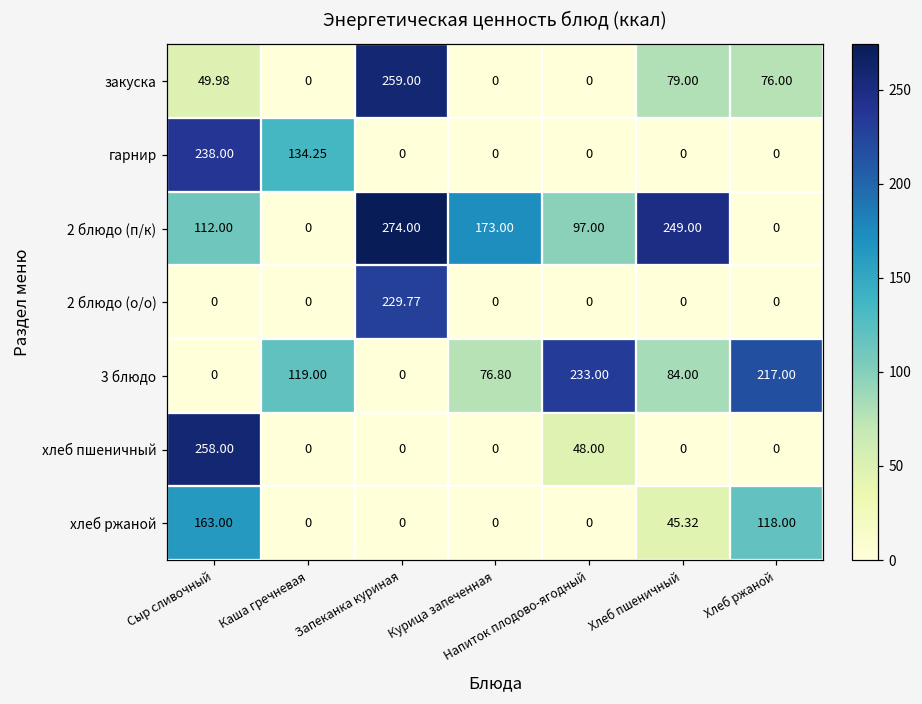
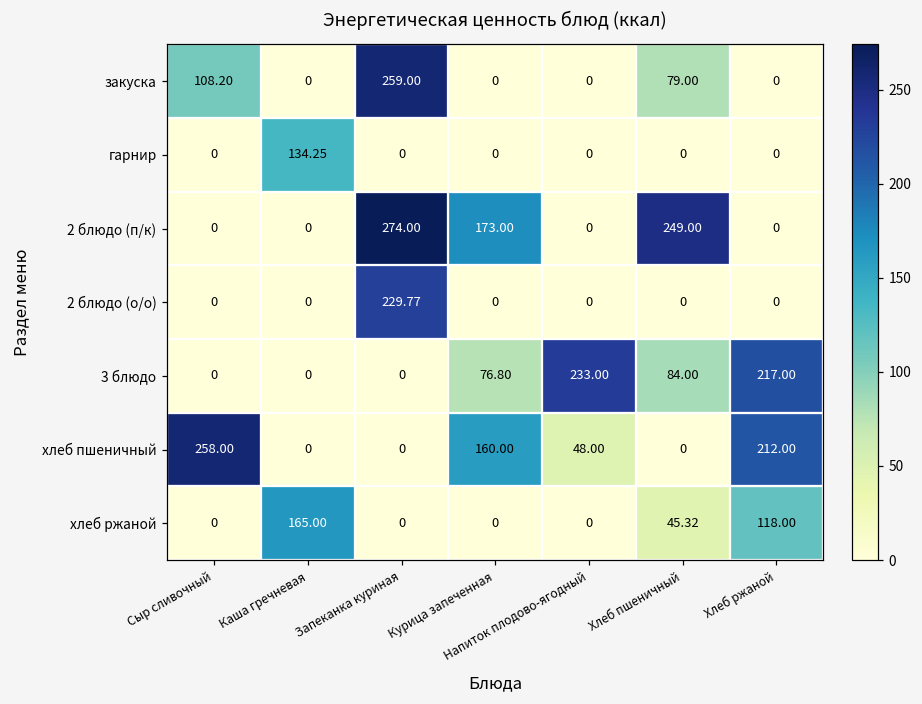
  {
    "закуска": {
-     "Сыр сливочный": 49.98,
+     "Сыр сливочный": 108.20,
      "Каша гречневая": 0,
      "Запеканка куриная": 259.00,
      "Курица запеченная": 0,
      "Напиток плодово-ягодный": 0,
      "Хлеб пшеничный": 79.00,
-     "Хлеб ржаной": 76.00
+     "Хлеб ржаной": 0
    },
    "гарнир": {
-     "Сыр сливочный": 238.00,
+     "Сыр сливочный": 0,
      "Каша гречневая": 134.25,
      "Запеканка куриная": 0,
      "Курица запеченная": 0,
      "Напиток плодово-ягодный": 0,
      "Хлеб пшеничный": 0,
      "Хлеб ржаной": 0
    },
    "2 блюдо (п/к)": {
-     "Сыр сливочный": 112.00,
+     "Сыр сливочный": 0,
      "Каша гречневая": 0,
      "Запеканка куриная": 274.00,
      "Курица запеченная": 173.00,
-     "Напиток плодово-ягодный": 97.00,
+     "Напиток плодово-ягодный": 0,
      "Хлеб пшеничный": 249.00,
      "Хлеб ржаной": 0
    },
    "2 блюдо (о/о)": {
      "Сыр сливочный": 0,
      "Каша гречневая": 0,
      "Запеканка куриная": 229.77,
      "Курица запеченная": 0,
      "Напиток плодово-ягодный": 0,
      "Хлеб пшеничный": 0,
      "Хлеб ржаной": 0
    },
    "3 блюдо": {
      "Сыр сливочный": 0,
-     "Каша гречневая": 119.00,
+     "Каша гречневая": 0,
      "Запеканка куриная": 0,
      "Курица запеченная": 76.80,
      "Напиток плодово-ягодный": 233.00,
      "Хлеб пшеничный": 84.00,
      "Хлеб ржаной": 217.00
    },
    "хлеб пшеничный": {
      "Сыр сливочный": 258.00,
      "Каша гречневая": 0,
      "Запеканка куриная": 0,
-     "Курица запеченная": 0,
+     "Курица запеченная": 160.00,
      "Напиток плодово-ягодный": 48.00,
      "Хлеб пшеничный": 0,
-     "Хлеб ржаной": 0
+     "Хлеб ржаной": 212.00
    },
    "хлеб ржаной": {
-     "Сыр сливочный": 163.00,
-     "Каша гречневая": 0,
+     "Сыр сливочный": 0,
+     "Каша гречневая": 165.00,
      "Запеканка куриная": 0,
      "Курица запеченная": 0,
      "Напиток плодово-ягодный": 0,
      "Хлеб пшеничный": 45.32,
      "Хлеб ржаной": 118.00
    }
  }
